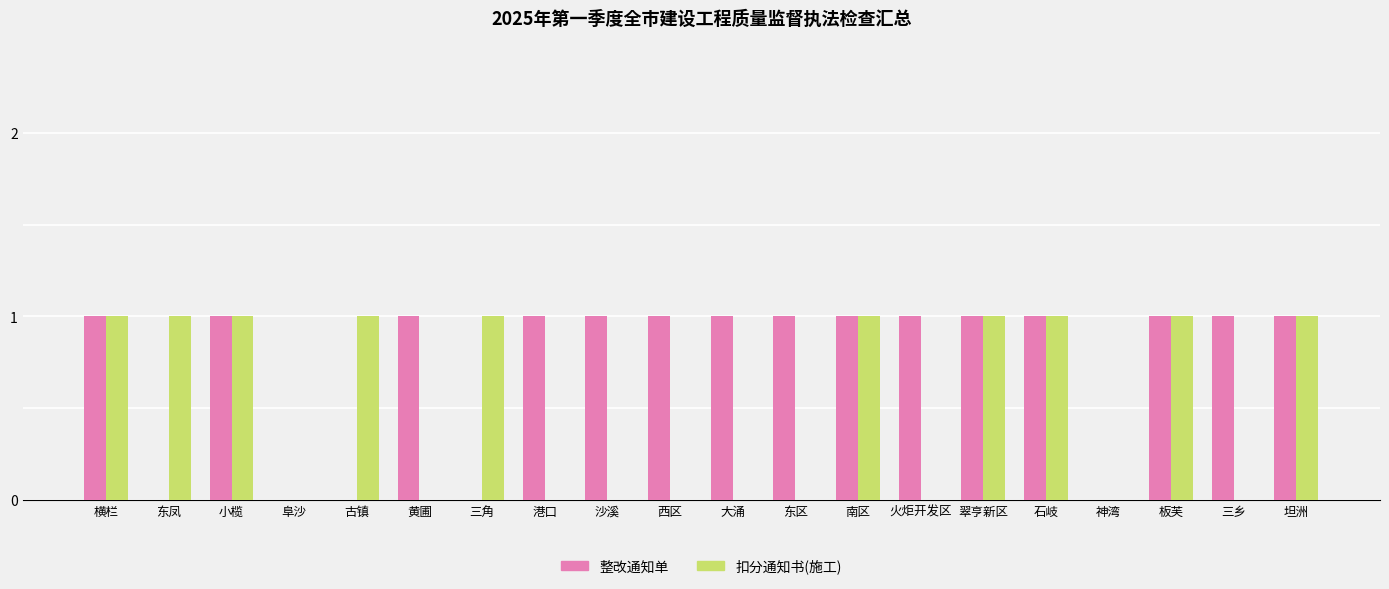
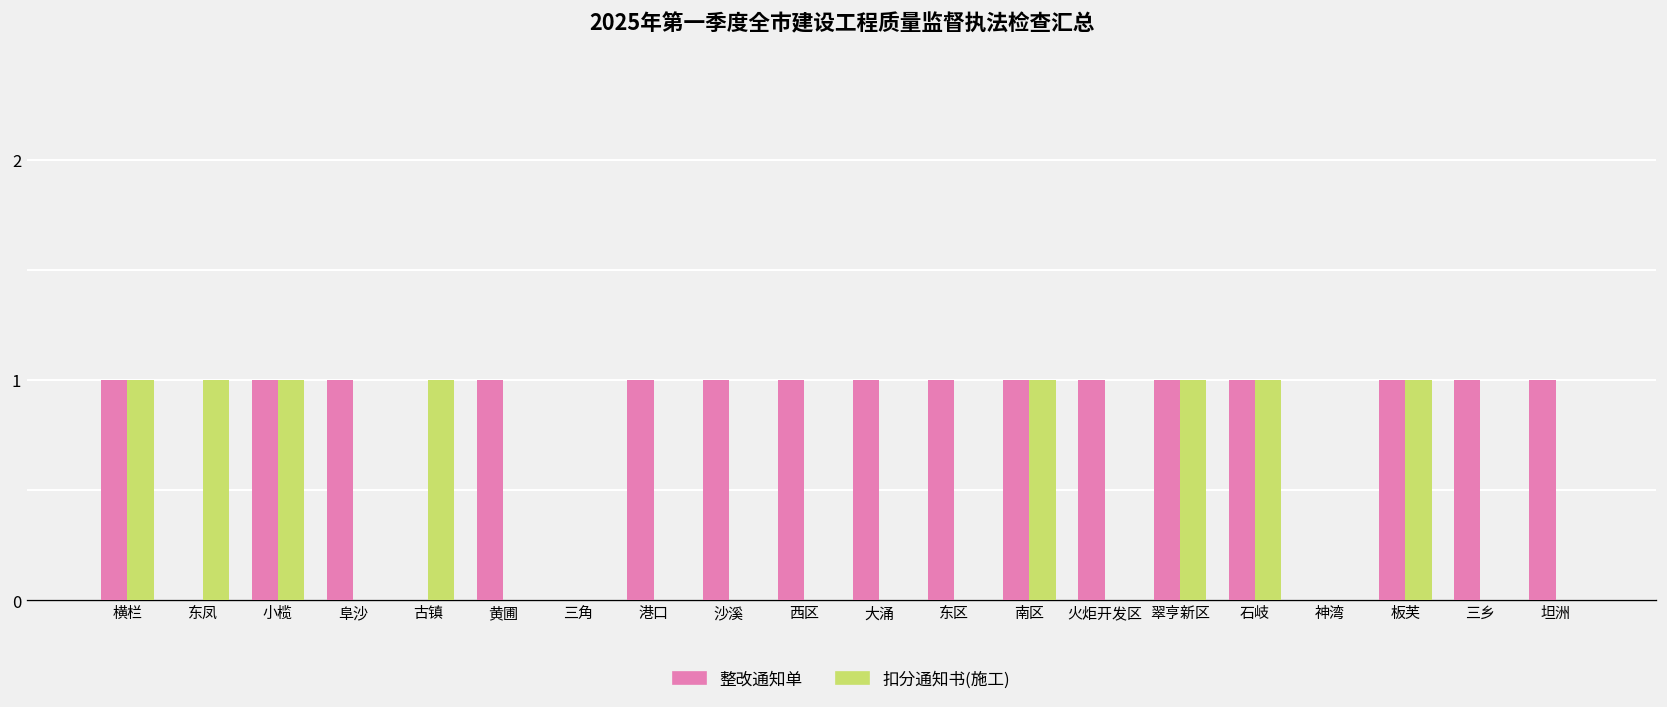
  {
    "整改通知单": {
      "横栏": 1,
      "东凤": 0,
      "小榄": 1,
-     "阜沙": 0,
+     "阜沙": 1,
      "古镇": 0,
      "黄圃": 1,
      "三角": 0,
      "港口": 1,
      "沙溪": 1,
      "西区": 1,
      "大涌": 1,
      "东区": 1,
      "南区": 1,
      "火炬开发区": 1,
      "翠亨新区": 1,
      "石岐": 1,
      "神湾": 0,
      "板芙": 1,
      "三乡": 1,
      "坦洲": 1
    },
    "扣分通知书(施工)": {
      "横栏": 1,
      "东凤": 1,
      "小榄": 1,
      "阜沙": 0,
      "古镇": 1,
      "黄圃": 0,
-     "三角": 1,
+     "三角": 0,
      "港口": 0,
      "沙溪": 0,
      "西区": 0,
      "大涌": 0,
      "东区": 0,
      "南区": 1,
      "火炬开发区": 0,
      "翠亨新区": 1,
      "石岐": 1,
      "神湾": 0,
      "板芙": 1,
      "三乡": 0,
-     "坦洲": 1
+     "坦洲": 0
    }
  }
